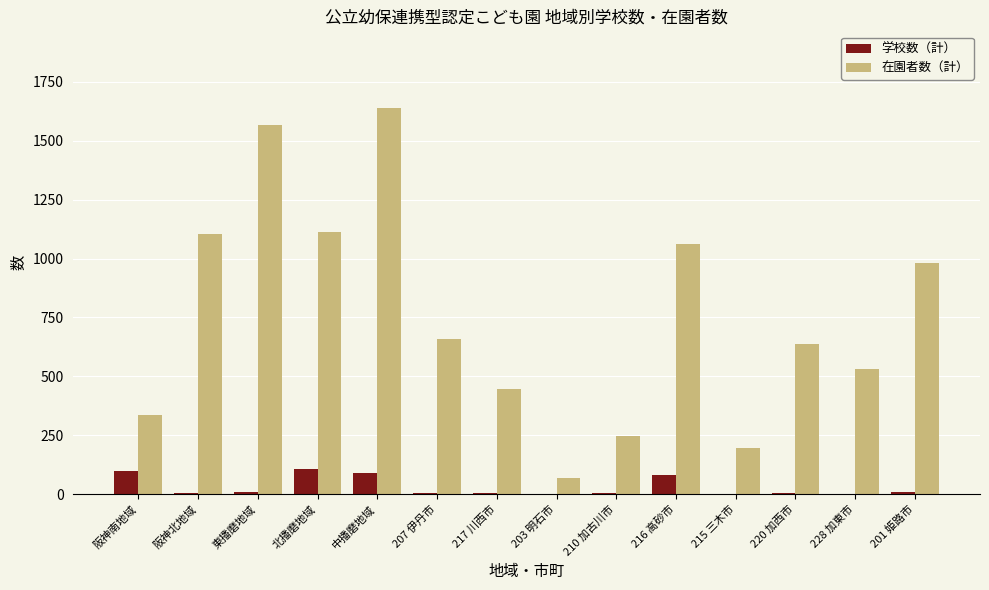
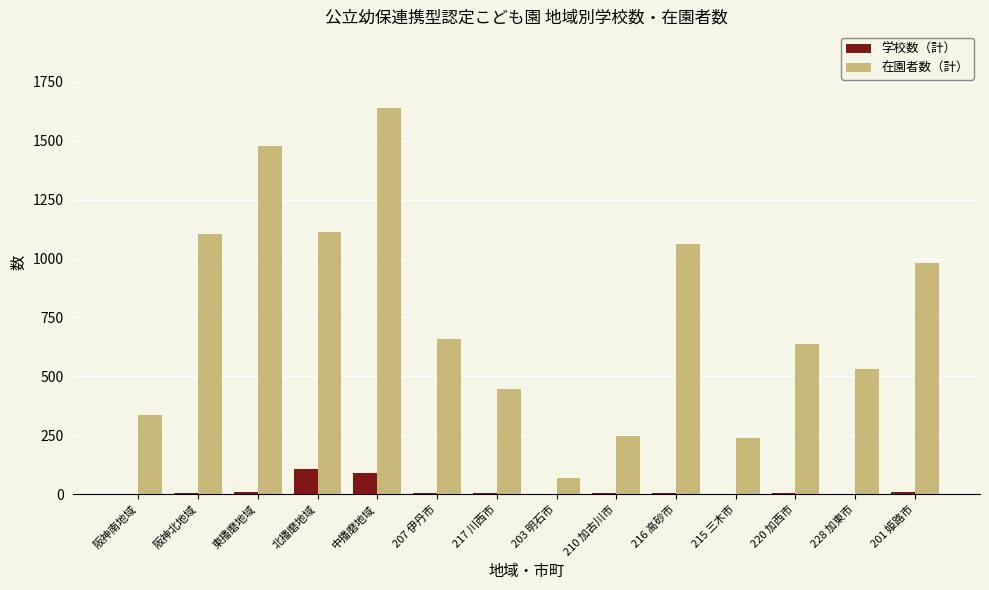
  {
    "学校数（計）": {
-     "阪神南地域": 100,
+     "阪神南地域": 0,
      "東播磨地域": 10,
      "北播磨地域": 110,
      "中播磨地域": 90,
-     "216 高砂市": 80
+     "216 高砂市": 10
    },
    "在園者数（計）": {
      "阪神南地域": 340,
      "阪神北地域": 1110,
-     "東播磨地域": 1570,
+     "東播磨地域": 1480,
      "北播磨地域": 1110,
      "中播磨地域": 1640,
      "207 伊丹市": 660,
      "217 川西市": 450,
      "203 明石市": 70,
      "210 加古川市": 250,
      "216 高砂市": 1060,
-     "215 三木市": 200,
+     "215 三木市": 240,
      "220 加西市": 640,
      "228 加東市": 530,
      "201 姫路市": 980
    }
  }
